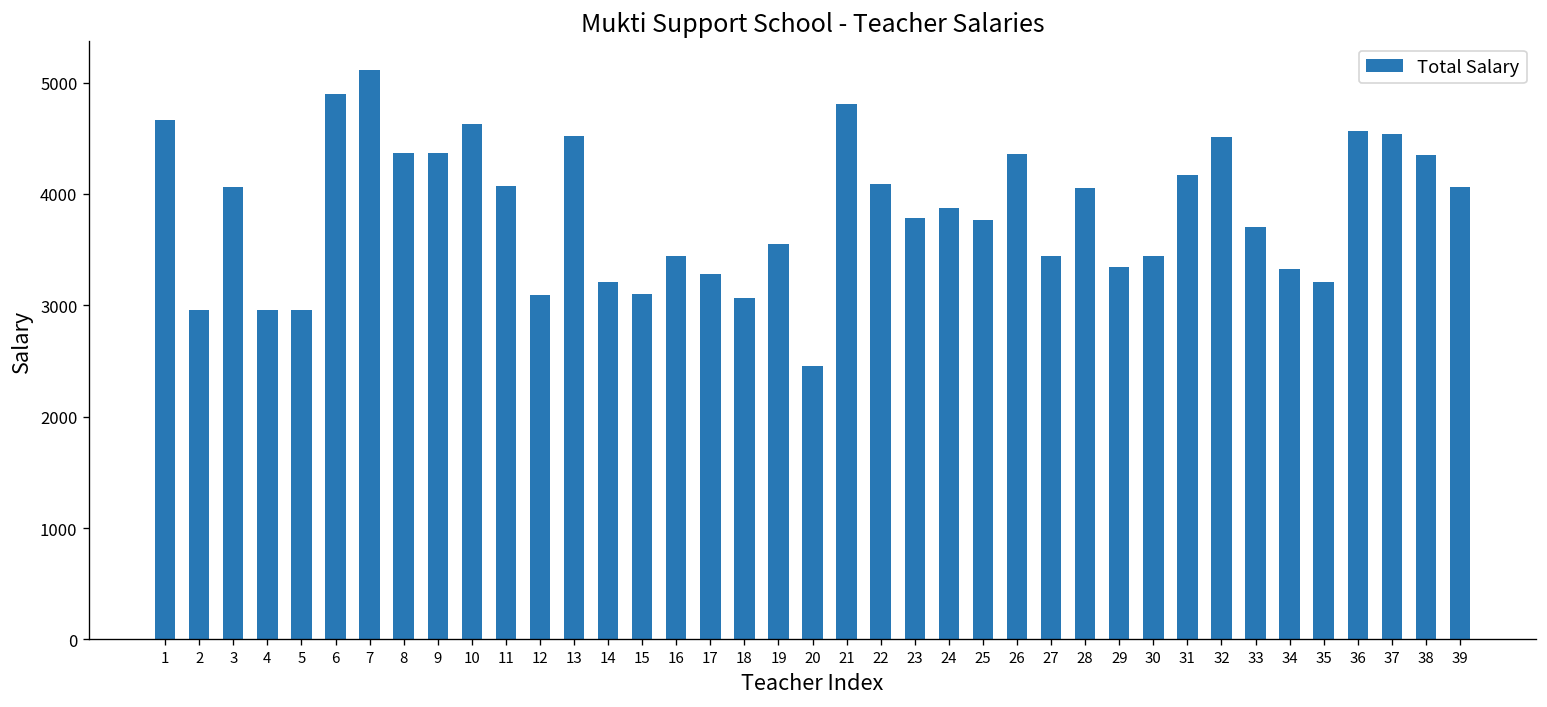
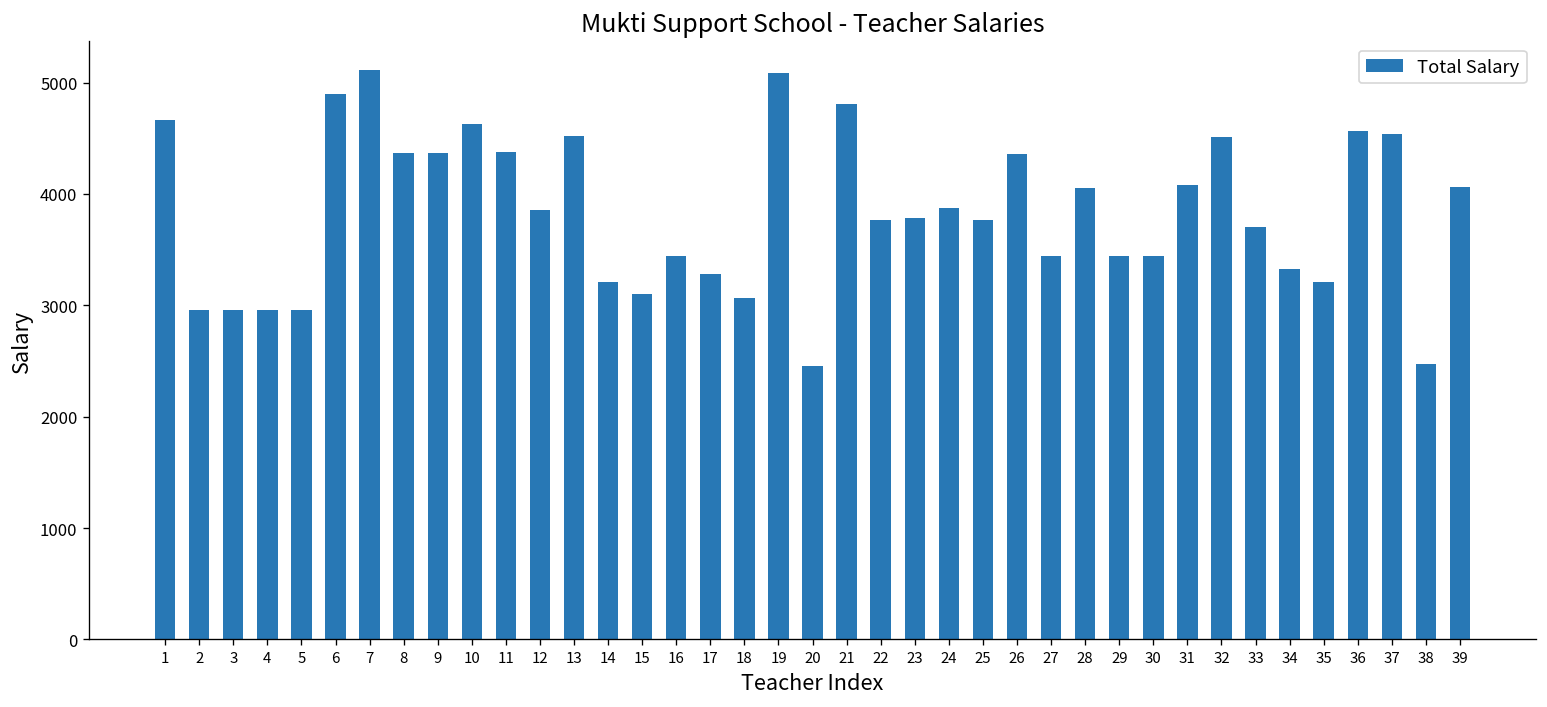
  {
    "1": 4700,
    "2": 3000,
-   "3": 4100,
+   "3": 3000,
    "4": 3000,
    "5": 3000,
    "6": 4900,
    "7": 5100,
    "8": 4400,
    "9": 4400,
    "10": 4600,
-   "11": 4100,
-   "12": 3100,
+   "11": 4400,
+   "12": 3900,
    "13": 4500,
    "14": 3200,
    "15": 3100,
    "16": 3400,
    "17": 3300,
    "18": 3100,
-   "19": 3500,
+   "19": 5100,
    "20": 2500,
    "21": 4800,
-   "22": 4100,
+   "22": 3800,
    "23": 3800,
    "24": 3900,
    "25": 3800,
    "26": 4400,
    "27": 3400,
    "28": 4100,
-   "29": 3300,
+   "29": 3400,
    "30": 3400,
-   "31": 4200,
+   "31": 4100,
    "32": 4500,
    "33": 3700,
    "34": 3300,
    "35": 3200,
    "36": 4600,
    "37": 4500,
-   "38": 4400,
+   "38": 2500,
    "39": 4100
  }
